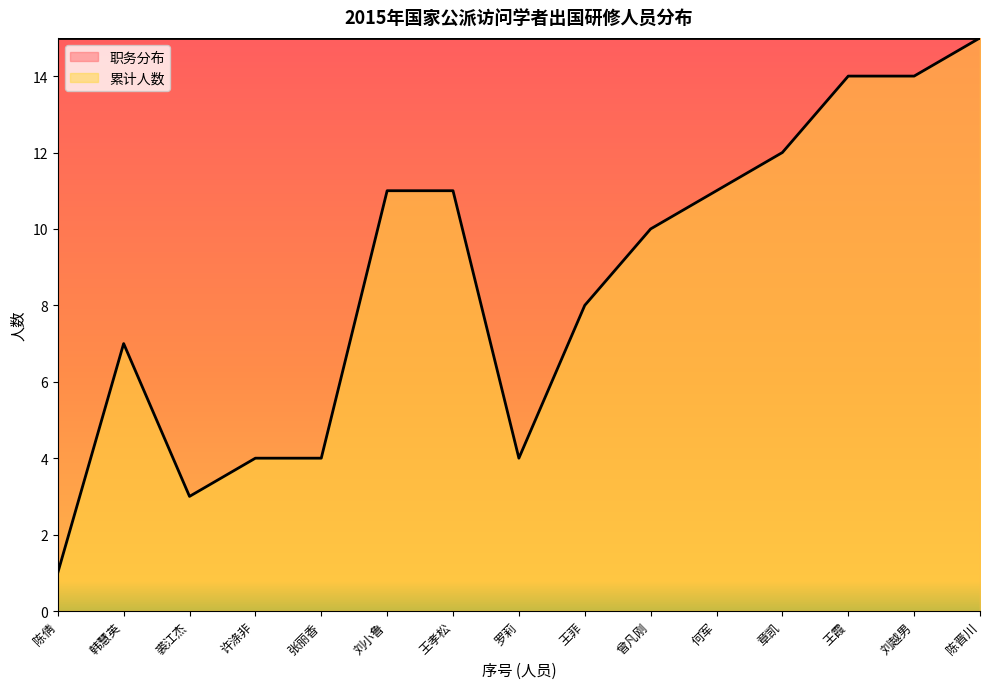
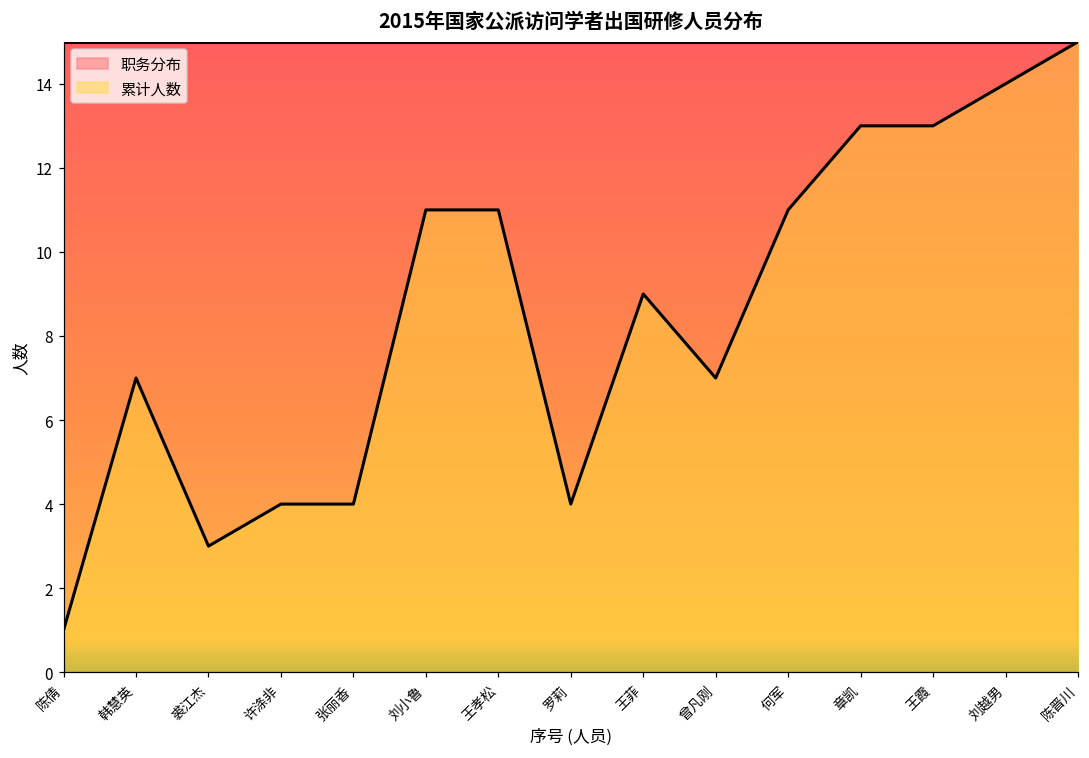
  {
    "职务分布": {
      "陈倩": 15,
      "韩慧英": 15,
      "裘江杰": 15,
      "许涤非": 15,
      "张丽香": 15,
      "刘小鲁": 15,
      "王孝松": 15,
      "罗莉": 15,
      "王菲": 15,
      "曾凡刚": 15,
      "何军": 15,
      "章凯": 15,
      "王霞": 15,
      "刘越男": 15
    },
    "累计人数": {
      "陈倩": 1,
      "韩慧英": 7,
      "裘江杰": 3,
      "许涤非": 4,
      "张丽香": 4,
      "刘小鲁": 11,
      "王孝松": 11,
      "罗莉": 4,
-     "王菲": 8,
-     "曾凡刚": 10,
+     "王菲": 9,
+     "曾凡刚": 7,
      "何军": 11,
-     "章凯": 12,
-     "王霞": 14,
+     "章凯": 13,
+     "王霞": 13,
      "刘越男": 14
    }
  }
